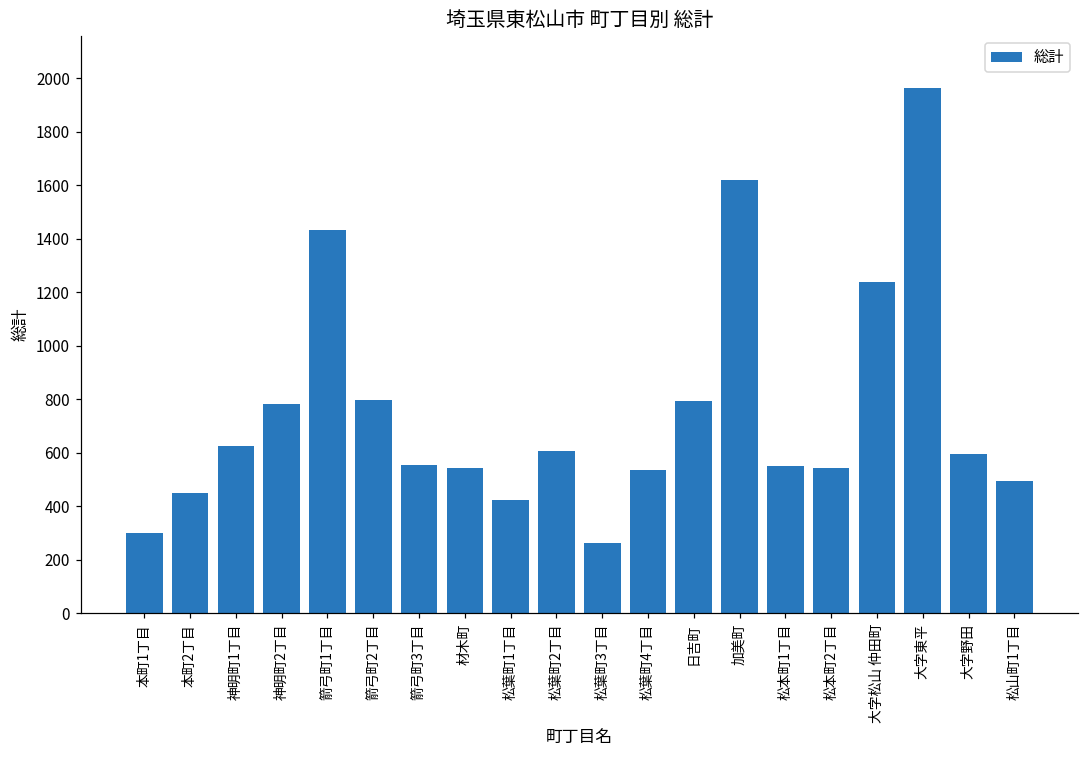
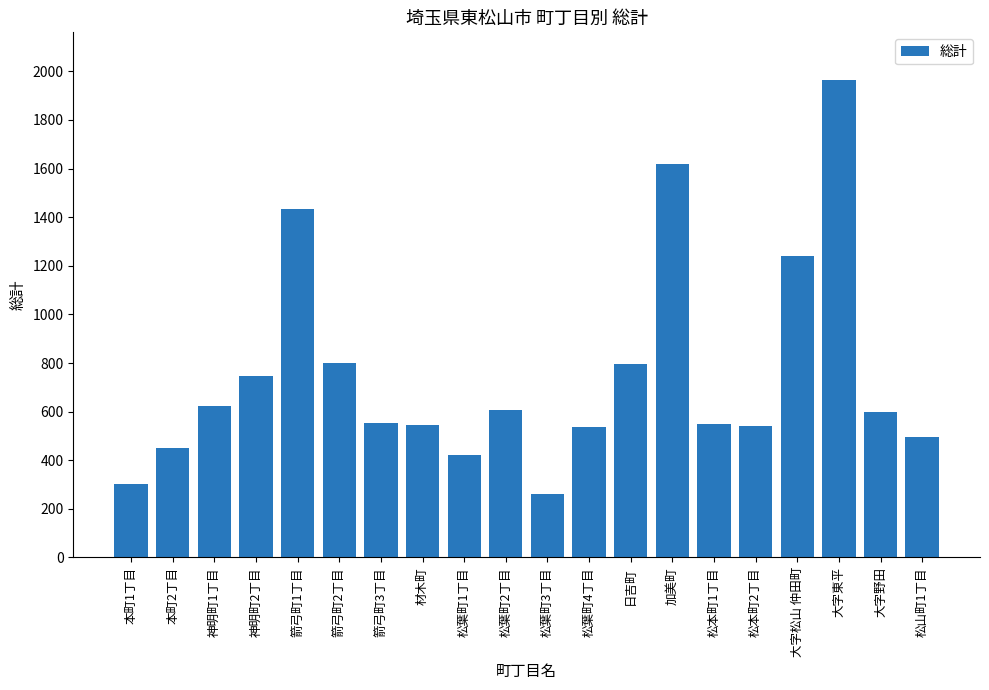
  {
    "本町1丁目": 300,
    "本町2丁目": 450,
    "神明町1丁目": 630,
-   "神明町2丁目": 780,
+   "神明町2丁目": 750,
    "箭弓町1丁目": 1430,
    "箭弓町2丁目": 800,
    "箭弓町3丁目": 550,
    "材木町": 540,
    "松葉町1丁目": 420,
    "松葉町2丁目": 610,
    "松葉町3丁目": 260,
    "松葉町4丁目": 540,
    "日吉町": 790,
    "加美町": 1620,
    "松本町1丁目": 550,
    "松本町2丁目": 540,
    "大字松山 仲田町": 1240,
    "大字東平": 1960,
    "大字野田": 600,
    "松山町1丁目": 500
  }
